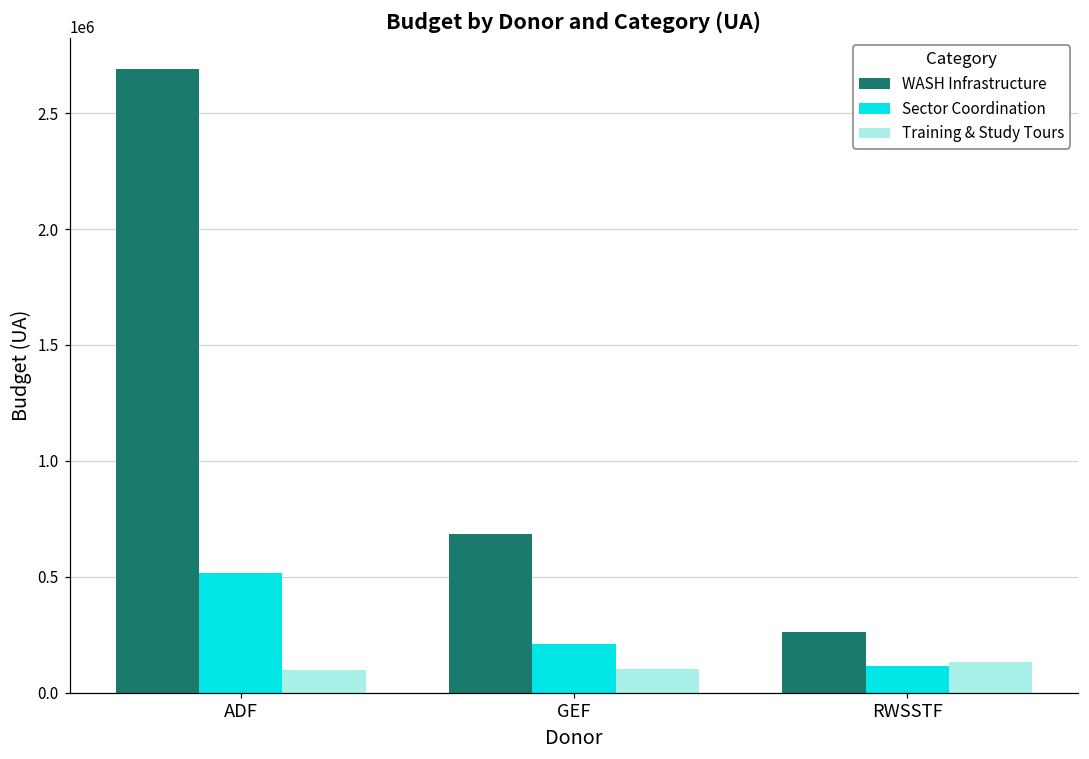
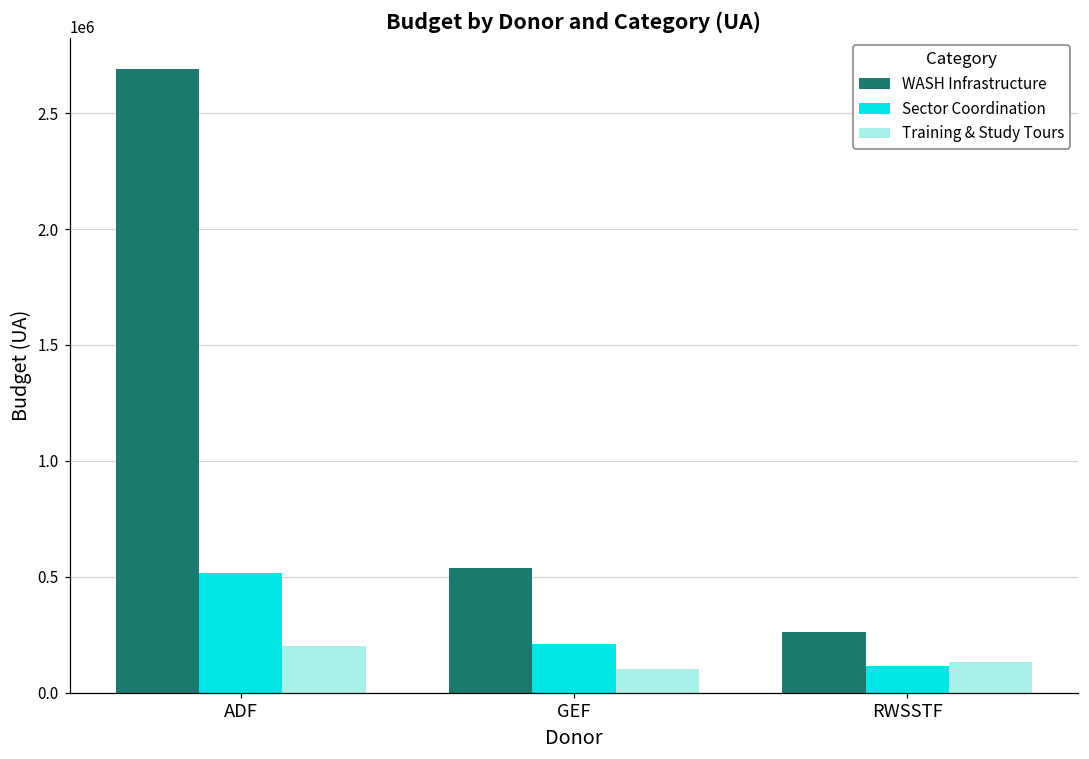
  {
    "WASH Infrastructure": {
      "ADF": 2690000,
-     "GEF": 680000,
+     "GEF": 540000,
      "RWSSTF": 260000
    },
    "Sector Coordination": {
      "ADF": 520000,
      "GEF": 210000,
      "RWSSTF": 120000
    },
    "Training & Study Tours": {
-     "ADF": 100000,
+     "ADF": 200000,
      "GEF": 100000,
      "RWSSTF": 130000
    }
  }
